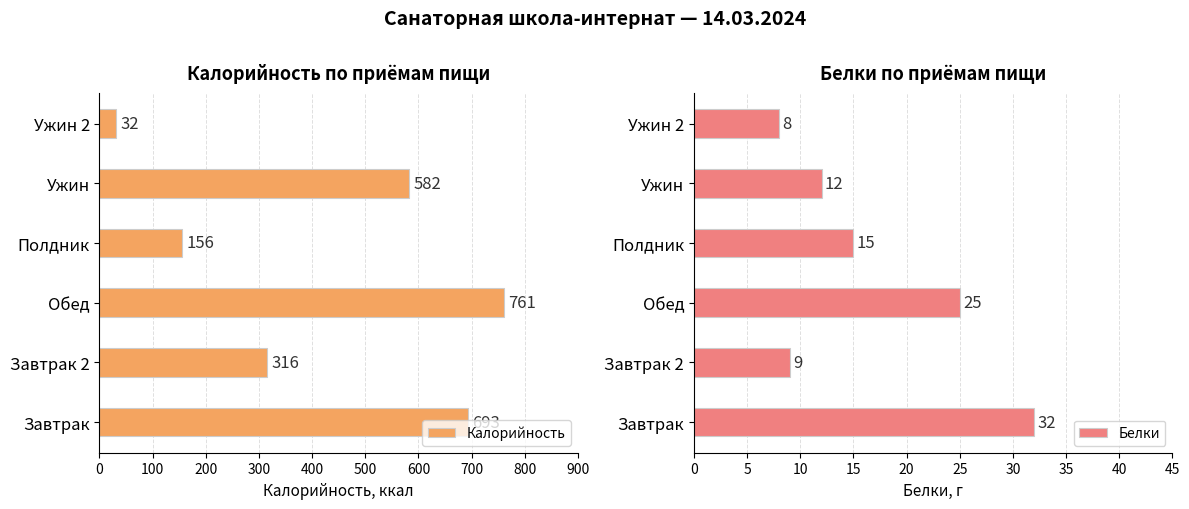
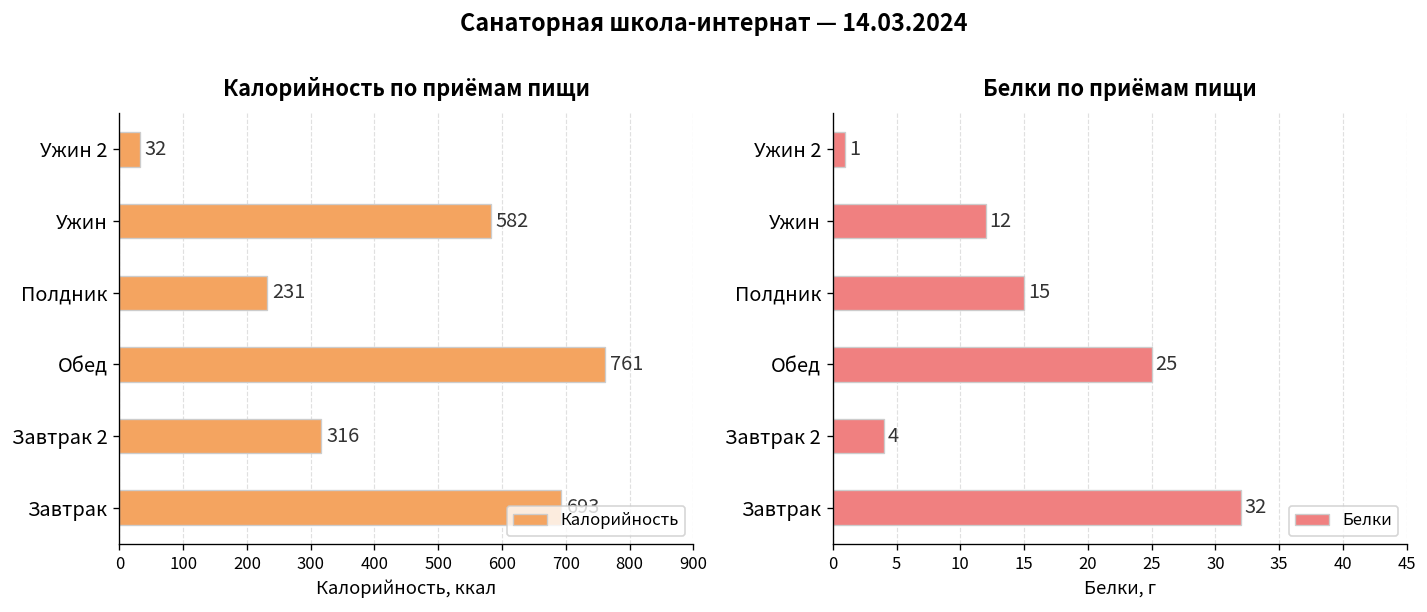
  {
    "Калорийность по приёмам пищи": {
      "Ужин 2": 32,
      "Ужин": 582,
-     "Полдник": 156,
+     "Полдник": 231,
      "Обед": 761,
      "Завтрак 2": 316
    },
    "Белки по приёмам пищи": {
-     "Ужин 2": 8,
+     "Ужин 2": 1,
      "Ужин": 12,
      "Полдник": 15,
      "Обед": 25,
-     "Завтрак 2": 9,
+     "Завтрак 2": 4,
      "Завтрак": 32
    }
  }
